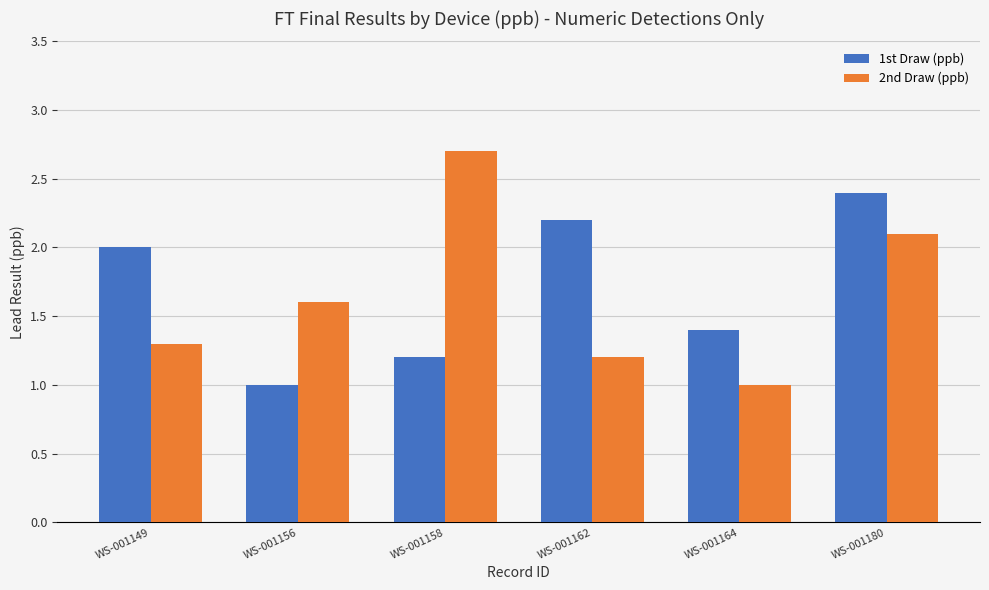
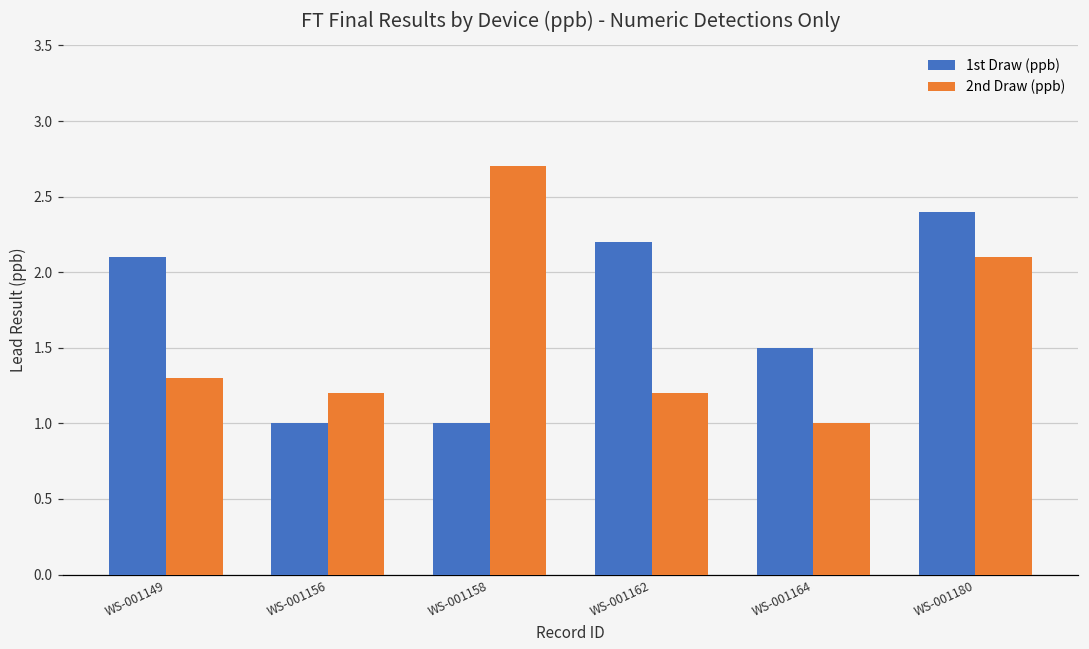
  {
    "1st Draw (ppb)": {
-     "WS-001149": 2.0,
+     "WS-001149": 2.1,
      "WS-001156": 1.0,
-     "WS-001158": 1.2,
+     "WS-001158": 1.0,
      "WS-001162": 2.2,
-     "WS-001164": 1.4,
+     "WS-001164": 1.5,
      "WS-001180": 2.4
    },
    "2nd Draw (ppb)": {
      "WS-001149": 1.3,
-     "WS-001156": 1.6,
+     "WS-001156": 1.2,
      "WS-001158": 2.7,
      "WS-001162": 1.2,
      "WS-001164": 1.0,
      "WS-001180": 2.1
    }
  }
